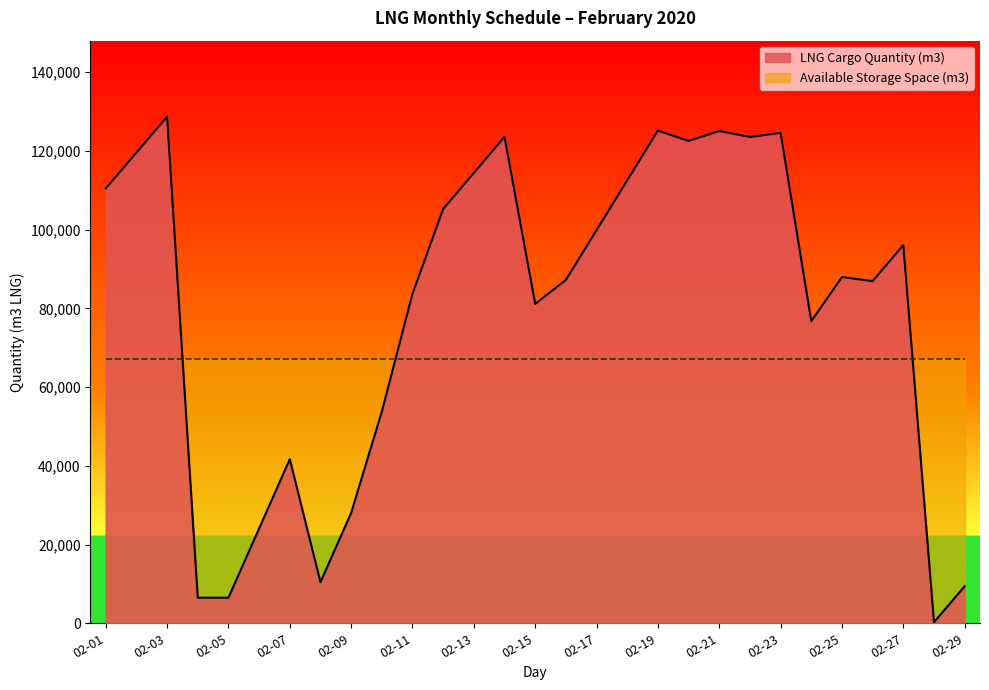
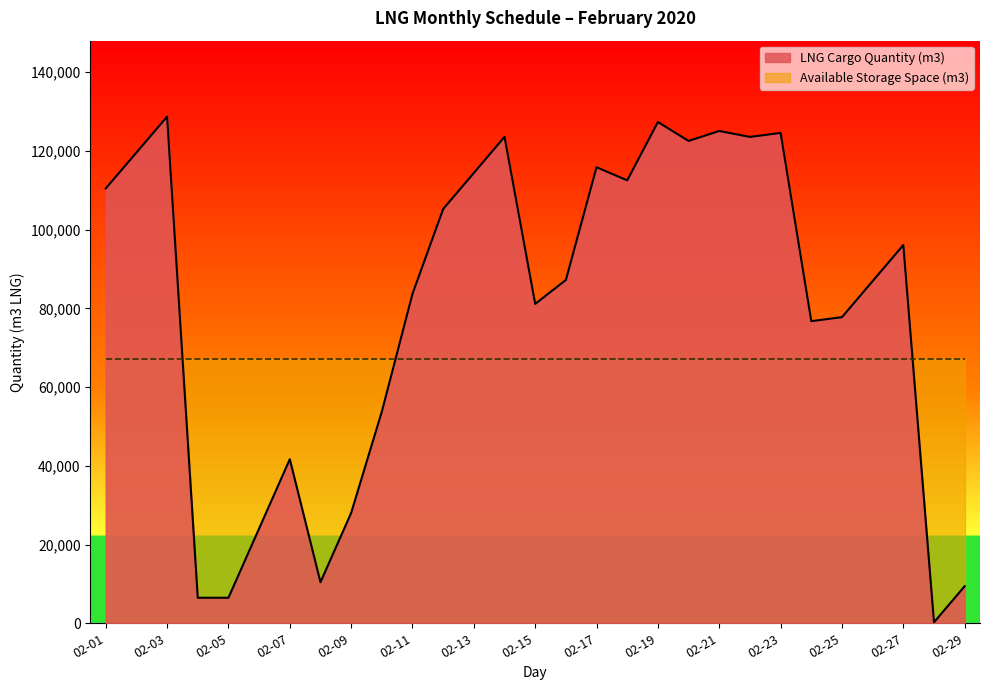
  {
    "LNG Cargo Quantity (m3)": {
      "02-01": "110,000",
      "02-03": "129,000",
      "02-05": "6,000",
      "02-07": "42,000",
      "02-09": "28,000",
      "02-11": "84,000",
      "02-13": "114,000",
      "02-15": "81,000",
-     "02-17": "100,000",
-     "02-19": "125,000",
+     "02-17": "116,000",
+     "02-19": "127,000",
      "02-21": "125,000",
      "02-23": "125,000",
-     "02-25": "88,000",
+     "02-25": "78,000",
      "02-27": "96,000",
      "02-29": "9,000"
    },
    "Available Storage Space (m3)": {
      "02-01": "67,000",
      "02-03": "67,000",
      "02-05": "67,000",
      "02-07": "67,000",
      "02-09": "67,000",
      "02-11": "67,000",
      "02-13": "67,000",
      "02-15": "67,000",
      "02-17": "67,000",
      "02-19": "67,000",
      "02-21": "67,000",
      "02-23": "67,000",
      "02-25": "67,000",
      "02-27": "67,000",
      "02-29": "67,000"
    }
  }
